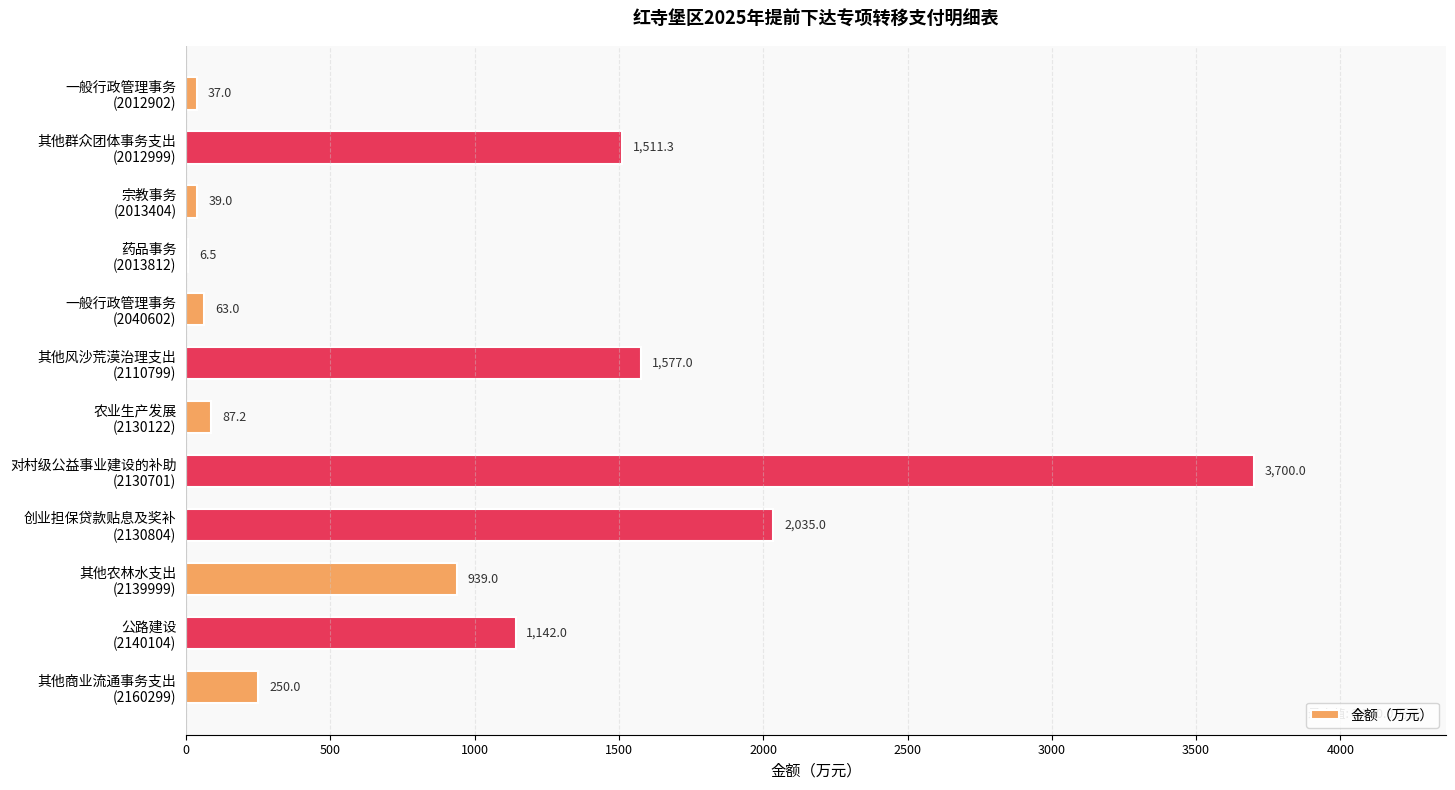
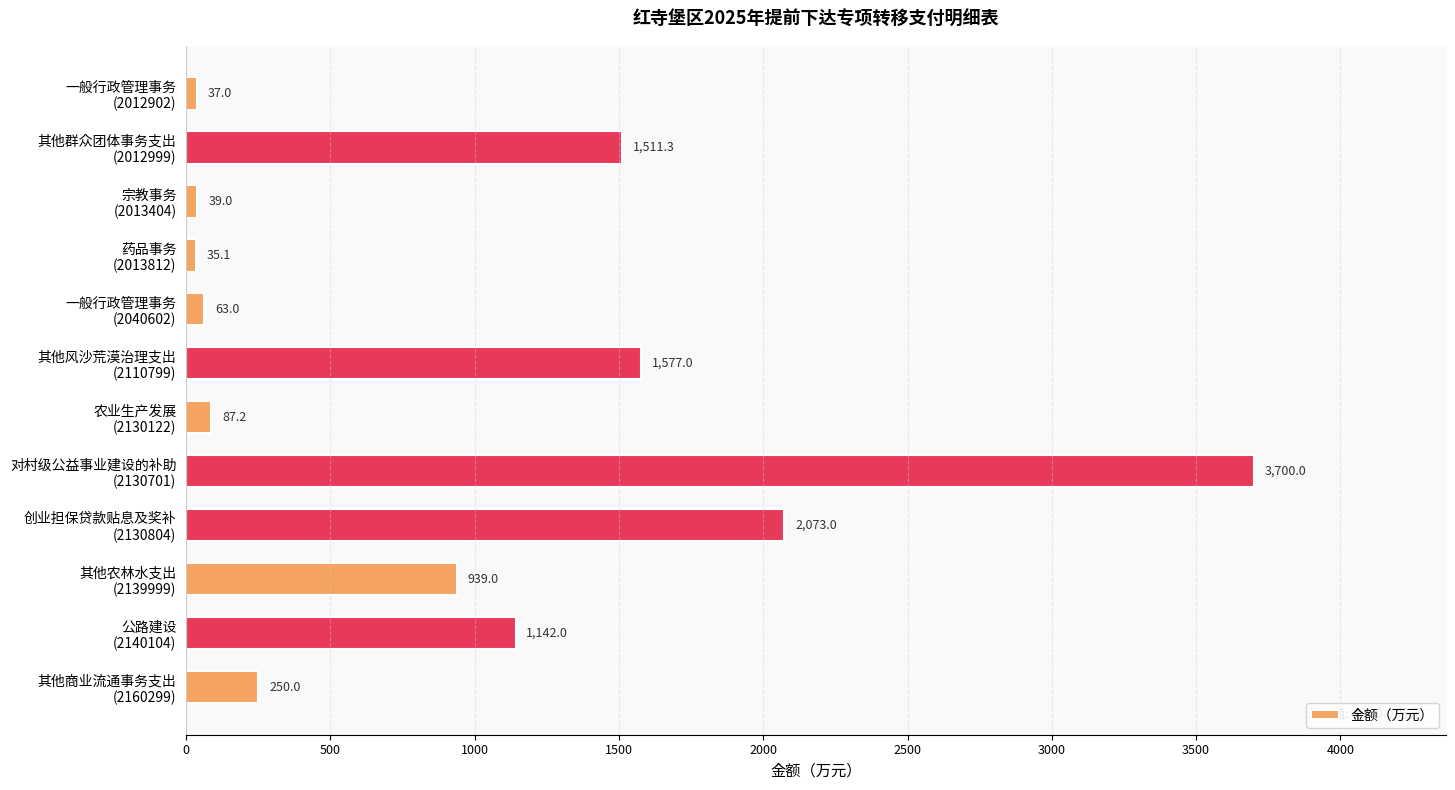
  {
    "一般行政管理事务 (2012902)": "37.0",
    "其他群众团体事务支出 (2012999)": "1,511.3",
    "宗教事务 (2013404)": "39.0",
-   "药品事务 (2013812)": "6.5",
+   "药品事务 (2013812)": "35.1",
    "一般行政管理事务 (2040602)": "63.0",
    "其他风沙荒漠治理支出 (2110799)": "1,577.0",
    "农业生产发展 (2130122)": "87.2",
    "对村级公益事业建设的补助 (2130701)": "3,700.0",
-   "创业担保贷款贴息及奖补 (2130804)": "2,035.0",
+   "创业担保贷款贴息及奖补 (2130804)": "2,073.0",
    "其他农林水支出 (2139999)": "939.0",
    "公路建设 (2140104)": "1,142.0",
    "其他商业流通事务支出 (2160299)": "250.0"
  }
